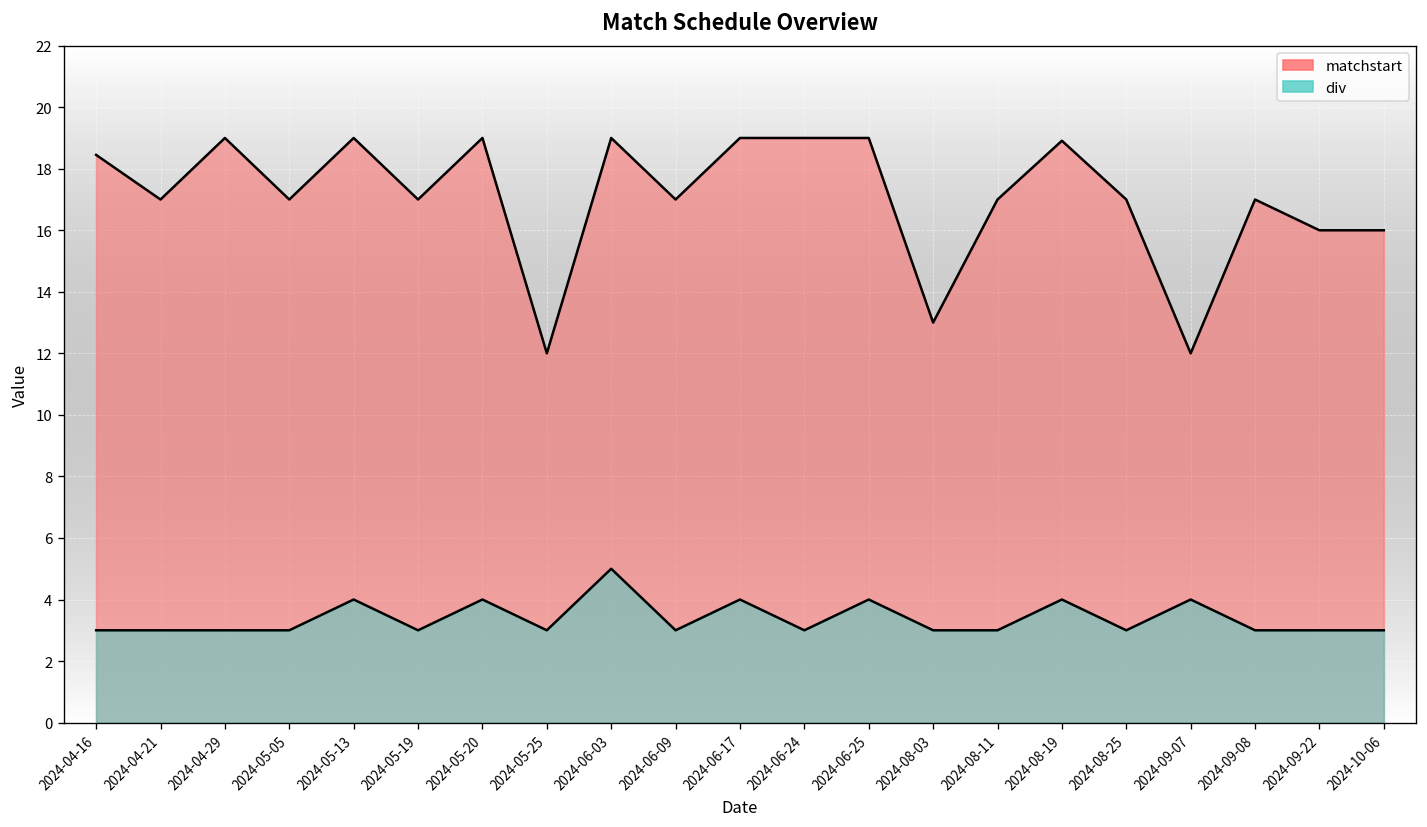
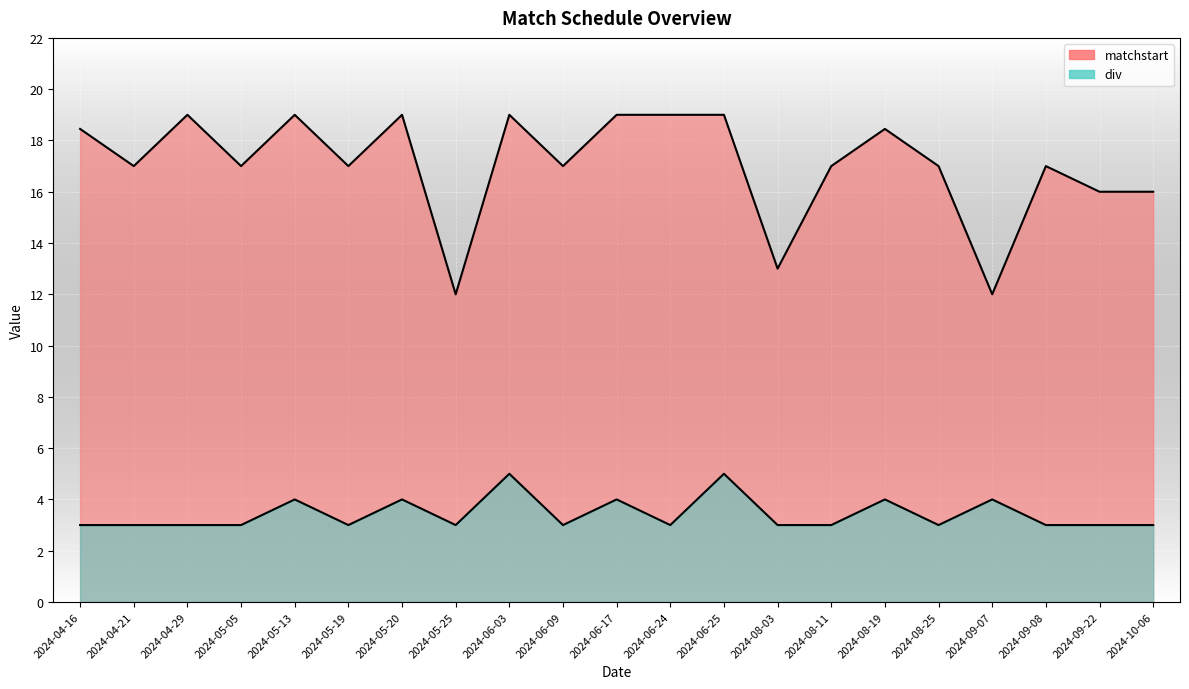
  {
    "matchstart": {
      "2024-04-16": 18.5,
      "2024-04-21": 17.0,
      "2024-04-29": 19.0,
      "2024-05-05": 17.0,
      "2024-05-13": 19.0,
      "2024-05-19": 17.0,
      "2024-05-20": 19.0,
      "2024-05-25": 12.0,
      "2024-06-03": 19.0,
      "2024-06-09": 17.0,
      "2024-06-17": 19.0,
      "2024-06-24": 19.0,
      "2024-06-25": 19.0,
      "2024-08-03": 13.0,
      "2024-08-11": 17.0,
-     "2024-08-19": 18.9,
+     "2024-08-19": 18.5,
      "2024-08-25": 17.0,
      "2024-09-07": 12.0,
      "2024-09-08": 17.0,
      "2024-09-22": 16.0,
      "2024-10-06": 16.0
    },
    "div": {
      "2024-04-16": 3,
      "2024-04-21": 3,
      "2024-04-29": 3,
      "2024-05-05": 3,
      "2024-05-13": 4,
      "2024-05-19": 3,
      "2024-05-20": 4,
      "2024-05-25": 3,
      "2024-06-03": 5,
      "2024-06-09": 3,
      "2024-06-17": 4,
      "2024-06-24": 3,
-     "2024-06-25": 4,
+     "2024-06-25": 5,
      "2024-08-03": 3,
      "2024-08-11": 3,
      "2024-08-19": 4,
      "2024-08-25": 3,
      "2024-09-07": 4,
      "2024-09-08": 3,
      "2024-09-22": 3,
      "2024-10-06": 3
    }
  }
